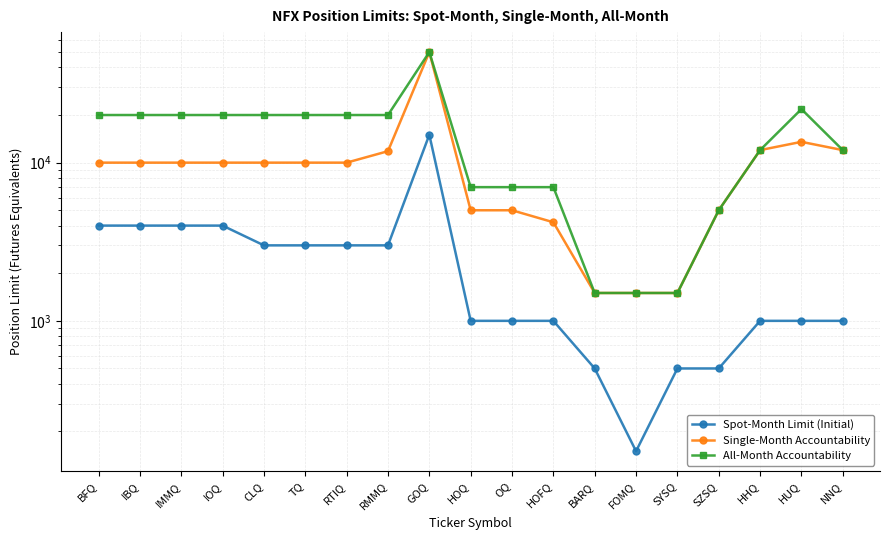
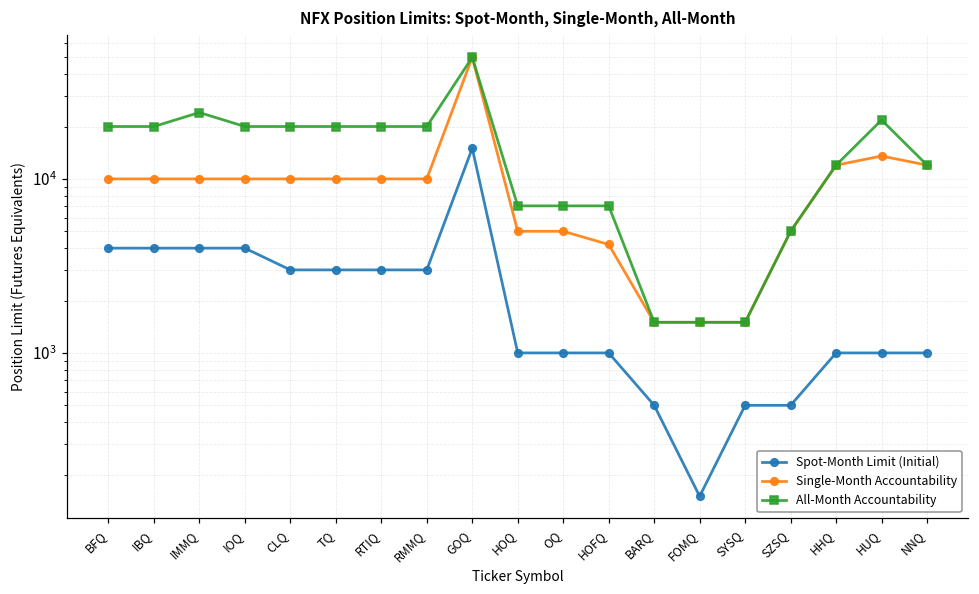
  {
    "Spot-Month Limit (Initial)": {
      "BFQ": 4000,
      "IBQ": 4000,
      "IMMQ": 4000,
      "IOQ": 4000,
      "CLQ": 3000,
      "TQ": 3000,
      "RTIQ": 3000,
      "RMMQ": 3000,
      "GOQ": 15000,
      "HOQ": 1000,
      "OQ": 1000,
      "HOFQ": 1000,
      "BARQ": 500,
      "FOMQ": 150,
      "SYSQ": 500,
      "SZSQ": 500,
      "HHQ": 1000,
      "HUQ": 1000,
      "NNQ": 1000
    },
    "Single-Month Accountability": {
      "BFQ": 10000,
      "IBQ": 10000,
      "IMMQ": 10000,
      "IOQ": 10000,
      "CLQ": 10000,
      "TQ": 10000,
      "RTIQ": 10000,
-     "RMMQ": 12000,
+     "RMMQ": 10000,
      "HOQ": 5000,
      "OQ": 5000,
      "HOFQ": 4200,
      "HUQ": 14000
    },
    "All-Month Accountability": {
      "BFQ": 20000,
      "IBQ": 20000,
-     "IMMQ": 20000,
+     "IMMQ": 24000,
      "IOQ": 20000,
      "CLQ": 20000,
      "TQ": 20000,
      "RTIQ": 20000,
      "RMMQ": 20000,
      "HOQ": 7000,
      "OQ": 7000,
      "HOFQ": 7000,
      "HUQ": 22000
    }
  }
